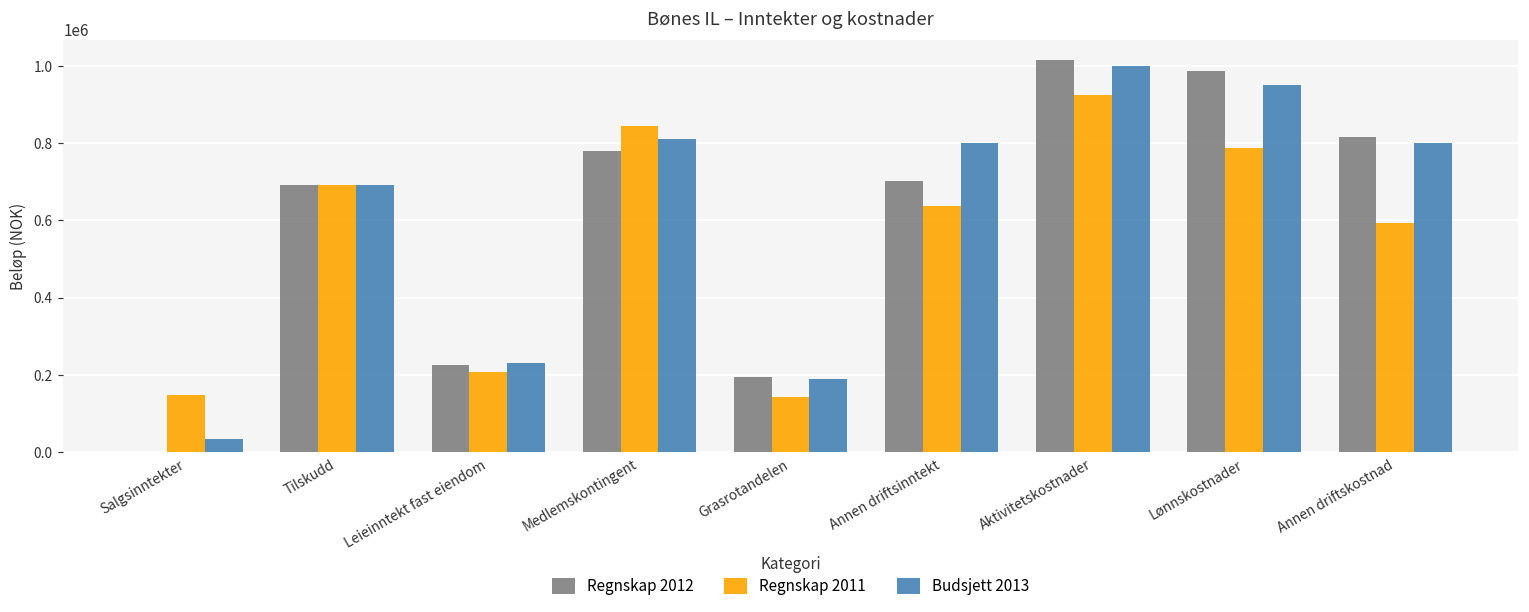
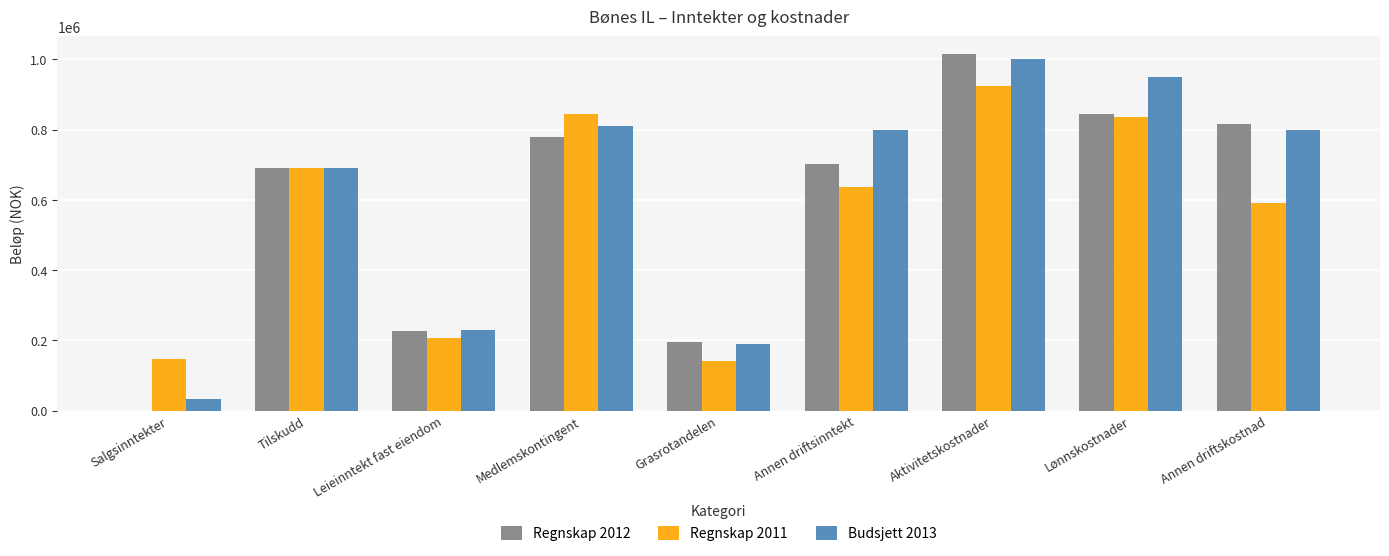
  {
    "Regnskap 2012": {
      "Salgsinntekter": 0,
      "Tilskudd": 690000,
      "Leieinntekt fast eiendom": 230000,
      "Medlemskontingent": 780000,
      "Grasrotandelen": 190000,
      "Annen driftsinntekt": 700000,
      "Aktivitetskostnader": 1020000,
-     "Lønnskostnader": 990000,
+     "Lønnskostnader": 840000,
      "Annen driftskostnad": 820000
    },
    "Regnskap 2011": {
      "Salgsinntekter": 150000,
      "Tilskudd": 690000,
      "Leieinntekt fast eiendom": 210000,
      "Medlemskontingent": 840000,
      "Grasrotandelen": 140000,
      "Annen driftsinntekt": 640000,
      "Aktivitetskostnader": 920000,
-     "Lønnskostnader": 790000,
+     "Lønnskostnader": 840000,
      "Annen driftskostnad": 590000
    },
    "Budsjett 2013": {
      "Salgsinntekter": 30000,
      "Tilskudd": 690000,
      "Leieinntekt fast eiendom": 230000,
      "Medlemskontingent": 810000,
      "Grasrotandelen": 190000,
      "Annen driftsinntekt": 800000,
      "Aktivitetskostnader": 1000000,
      "Lønnskostnader": 950000,
      "Annen driftskostnad": 800000
    }
  }
